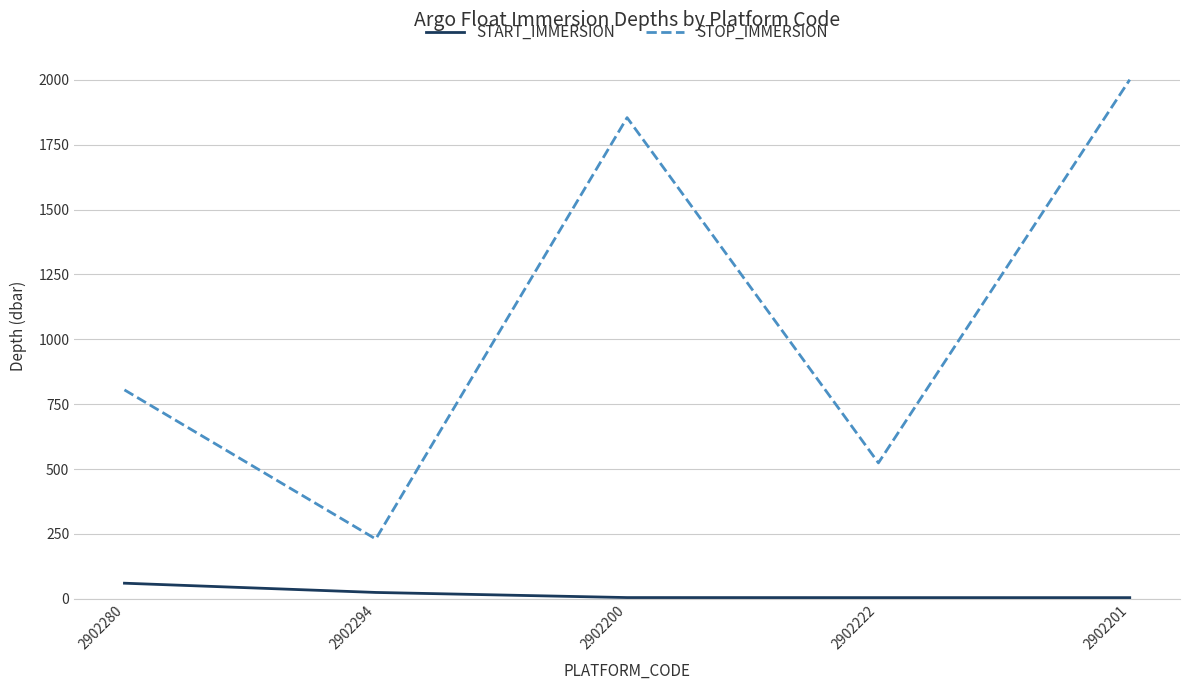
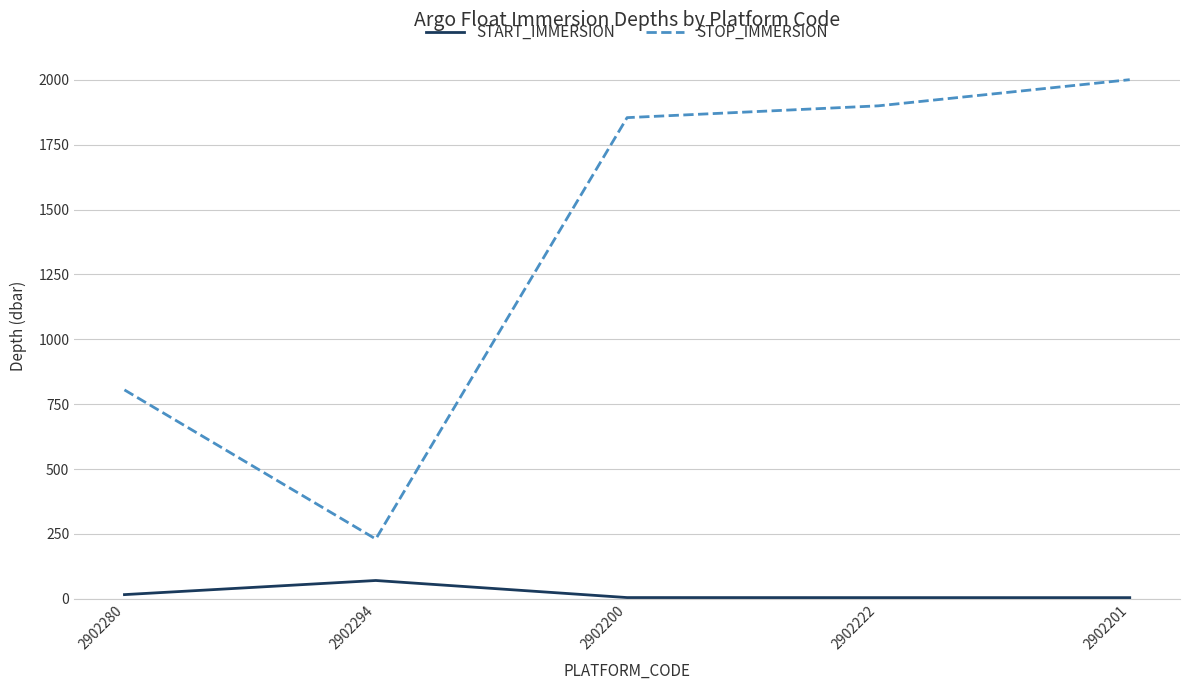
  {
    "START_IMMERSION": {
-     "2902280": 60,
-     "2902294": 20,
+     "2902280": 20,
+     "2902294": 70,
      "2902200": 0,
      "2902222": 0,
      "2902201": 0
    },
    "STOP_IMMERSION": {
      "2902280": 810,
      "2902294": 230,
      "2902200": 1850,
-     "2902222": 520,
+     "2902222": 1900,
      "2902201": 2000
    }
  }
